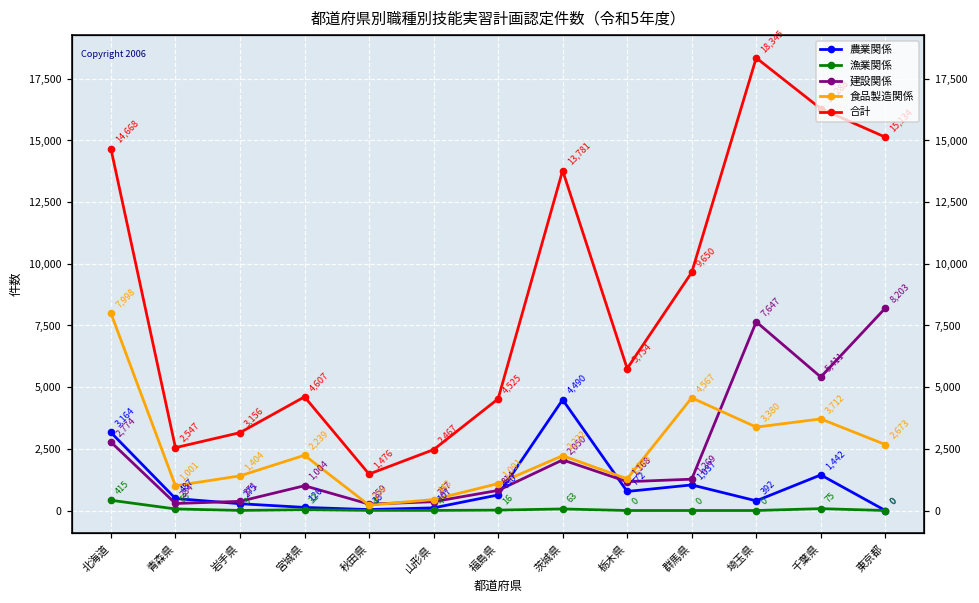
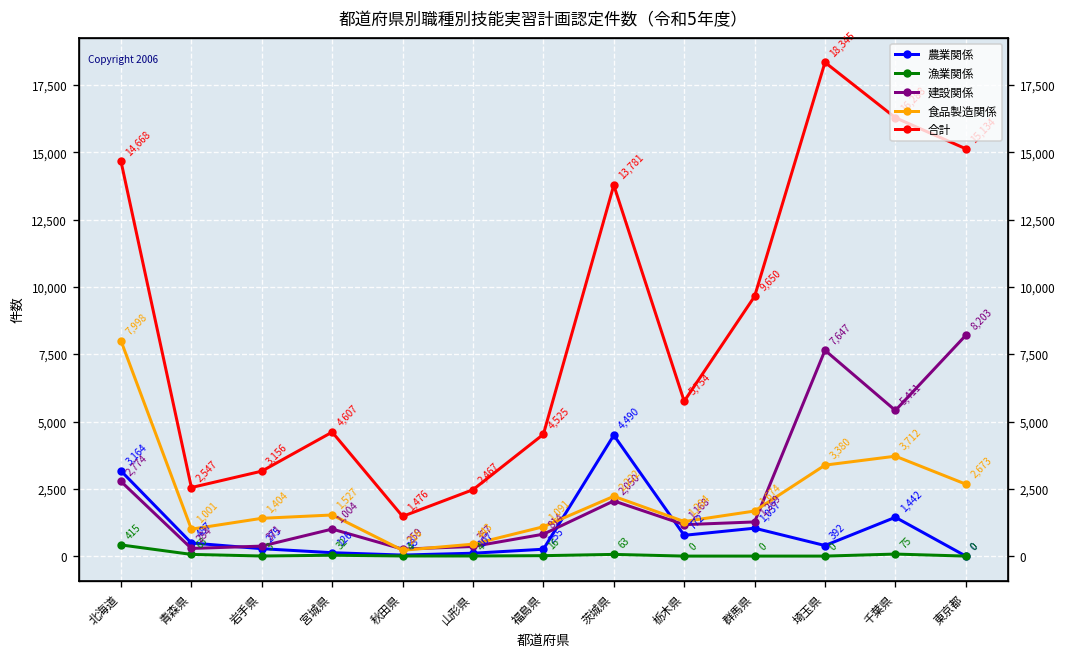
  {
    "農業関係": {
-     "福島県": "630",
+     "福島県": "255",
      "茨城県": "4,490",
      "埼玉県": "392",
      "千葉県": "1,442"
    },
    "漁業関係": {
      "北海道": "415",
      "茨城県": "63",
      "栃木県": "0",
      "群馬県": "0",
      "埼玉県": "0",
      "千葉県": "75"
    },
    "建設関係": {
      "埼玉県": "7,647",
      "千葉県": "5,411",
      "東京都": "8,203"
    },
    "食品製造関係": {
      "北海道": "7,998",
      "岩手県": "1,404",
-     "宮城県": "2,239",
-     "群馬県": "4,567",
+     "宮城県": "1,527",
+     "群馬県": "1,674",
      "埼玉県": "3,380",
      "千葉県": "3,712",
      "東京都": "2,673"
    },
    "合計": {
      "北海道": "14,668",
      "青森県": "2,547",
      "岩手県": "3,156",
      "宮城県": "4,607",
      "秋田県": "1,476",
      "山形県": "2,467",
      "福島県": "4,525",
      "茨城県": "13,781",
      "栃木県": "5,754",
      "群馬県": "9,650",
      "埼玉県": "18,345"
    }
  }
